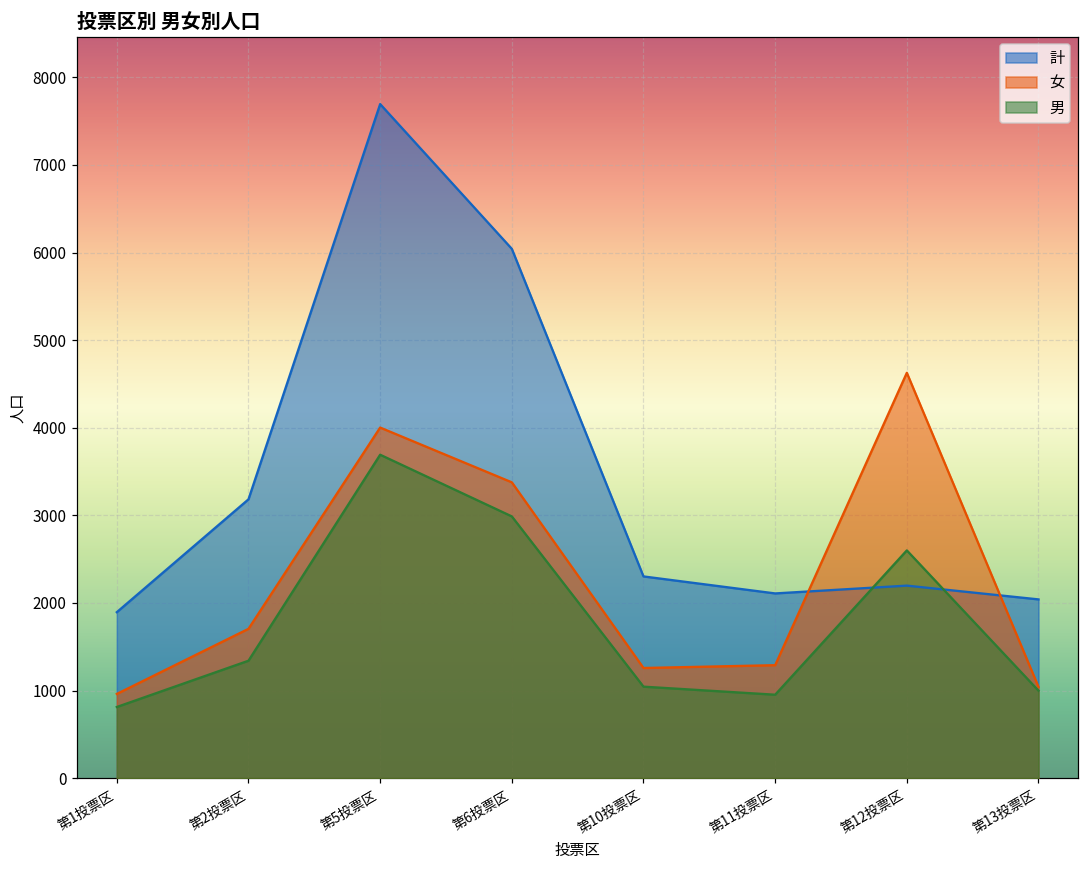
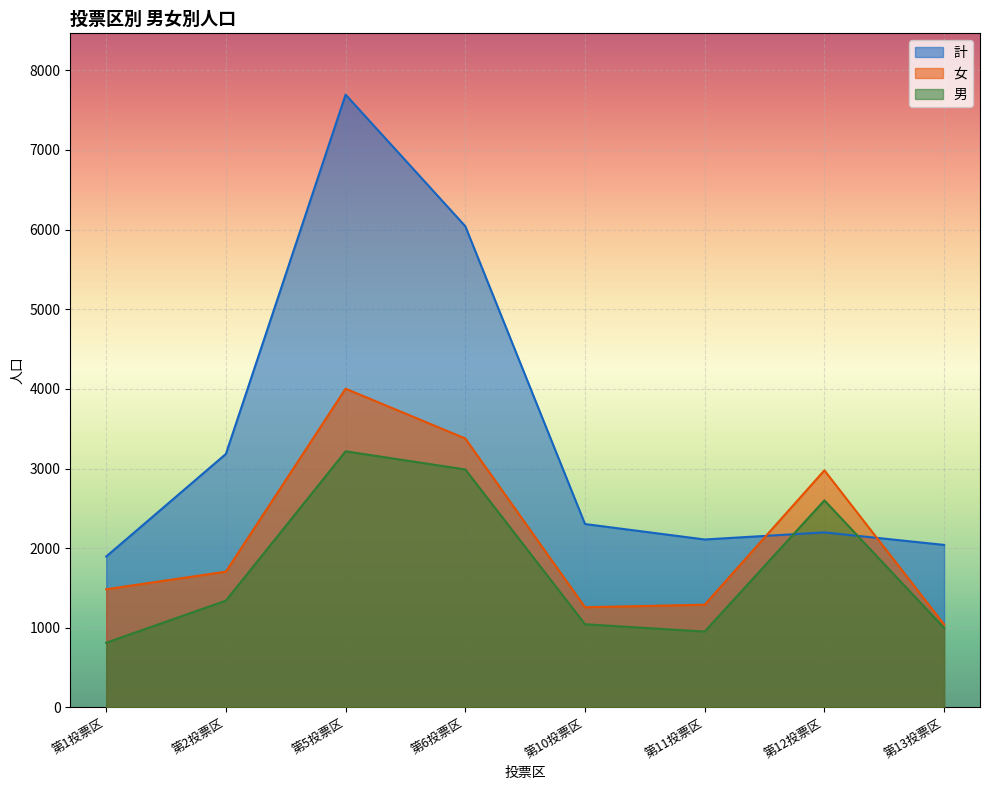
  {
    "計": {
      "第1投票区": 1900,
      "第2投票区": 3200,
      "第5投票区": 7700,
      "第6投票区": 6000,
      "第10投票区": 2300,
      "第11投票区": 2100,
      "第12投票区": 2200,
      "第13投票区": 2000
    },
    "女": {
-     "第1投票区": 1000,
+     "第1投票区": 1500,
      "第2投票区": 1700,
      "第5投票区": 4000,
      "第6投票区": 3400,
      "第10投票区": 1300,
      "第11投票区": 1300,
-     "第12投票区": 4600,
+     "第12投票区": 3000,
      "第13投票区": 1000
    },
    "男": {
      "第1投票区": 800,
      "第2投票区": 1300,
-     "第5投票区": 3700,
+     "第5投票区": 3200,
      "第6投票区": 3000,
      "第10投票区": 1000,
      "第11投票区": 1000,
      "第12投票区": 2600,
      "第13投票区": 1000
    }
  }
